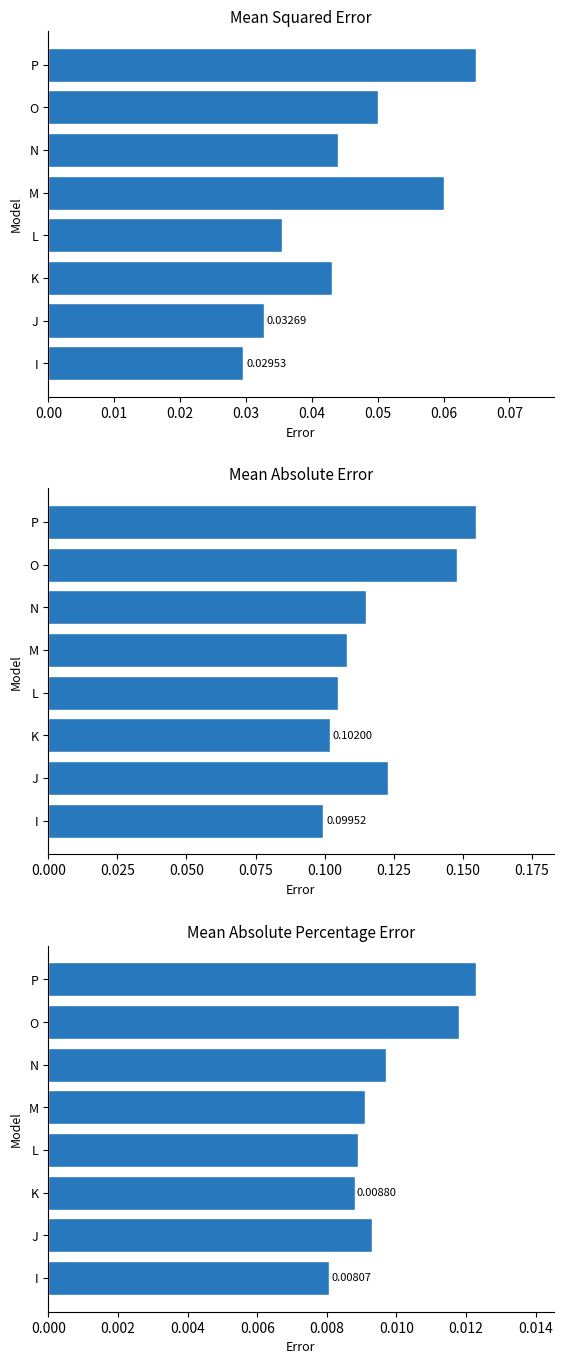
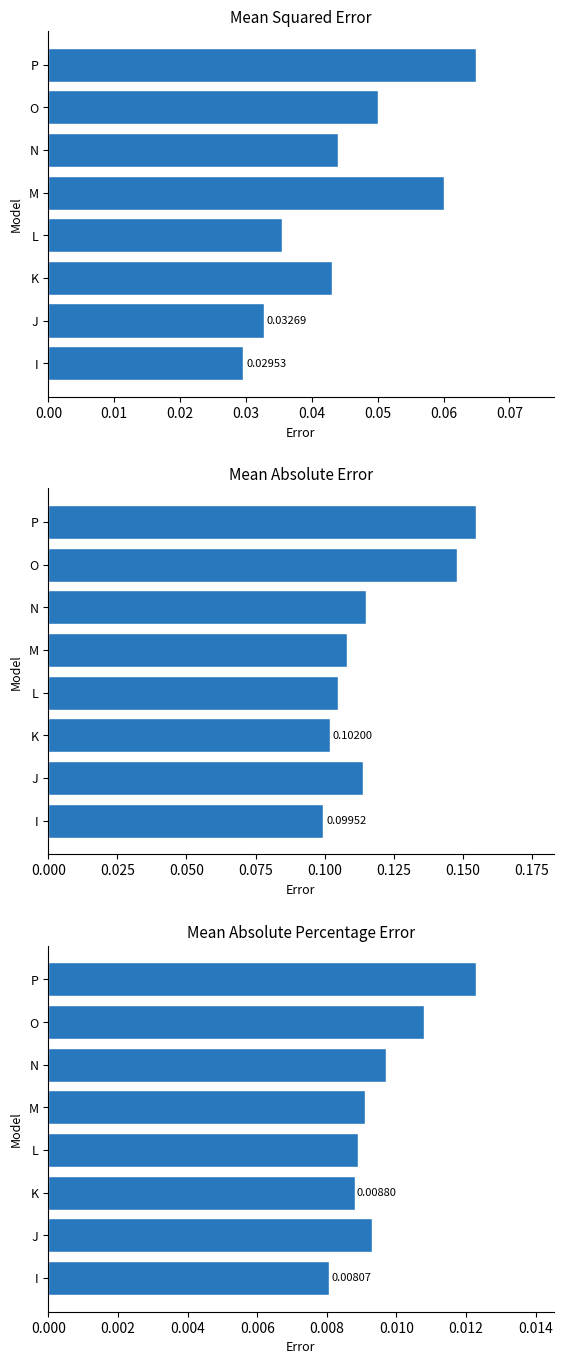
  {
    "Mean Squared Error": {
      "J": 0.03269,
      "I": 0.02953
    },
    "Mean Absolute Error": {
      "P": 0.155,
      "O": 0.148,
      "N": 0.115,
      "M": 0.108,
      "L": 0.105,
-     "J": 0.123
+     "J": 0.114
    },
    "Mean Absolute Percentage Error": {
      "P": 0.0123,
-     "O": 0.0118,
+     "O": 0.0108,
      "N": 0.0097,
      "M": 0.0091,
      "L": 0.0089,
      "J": 0.0093
    }
  }
